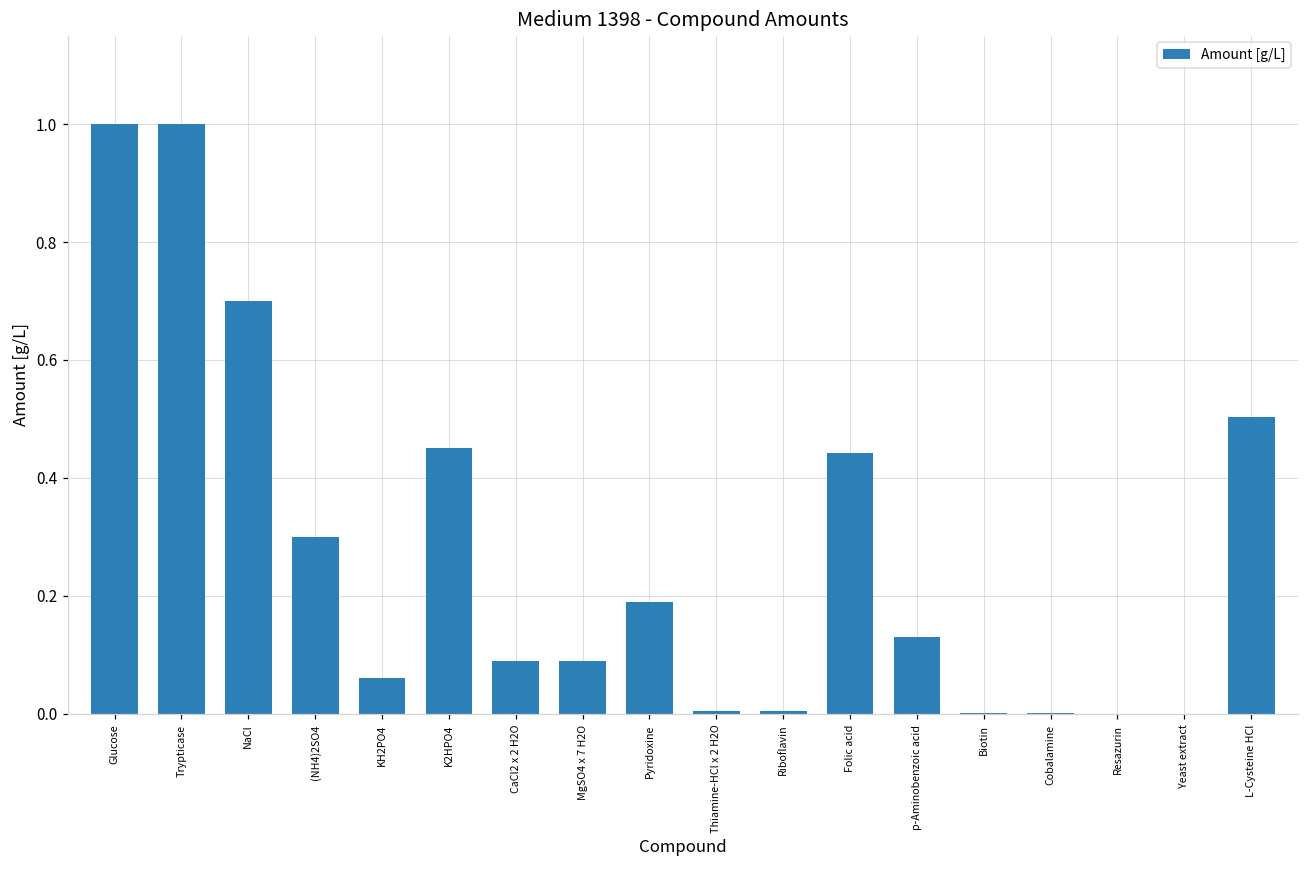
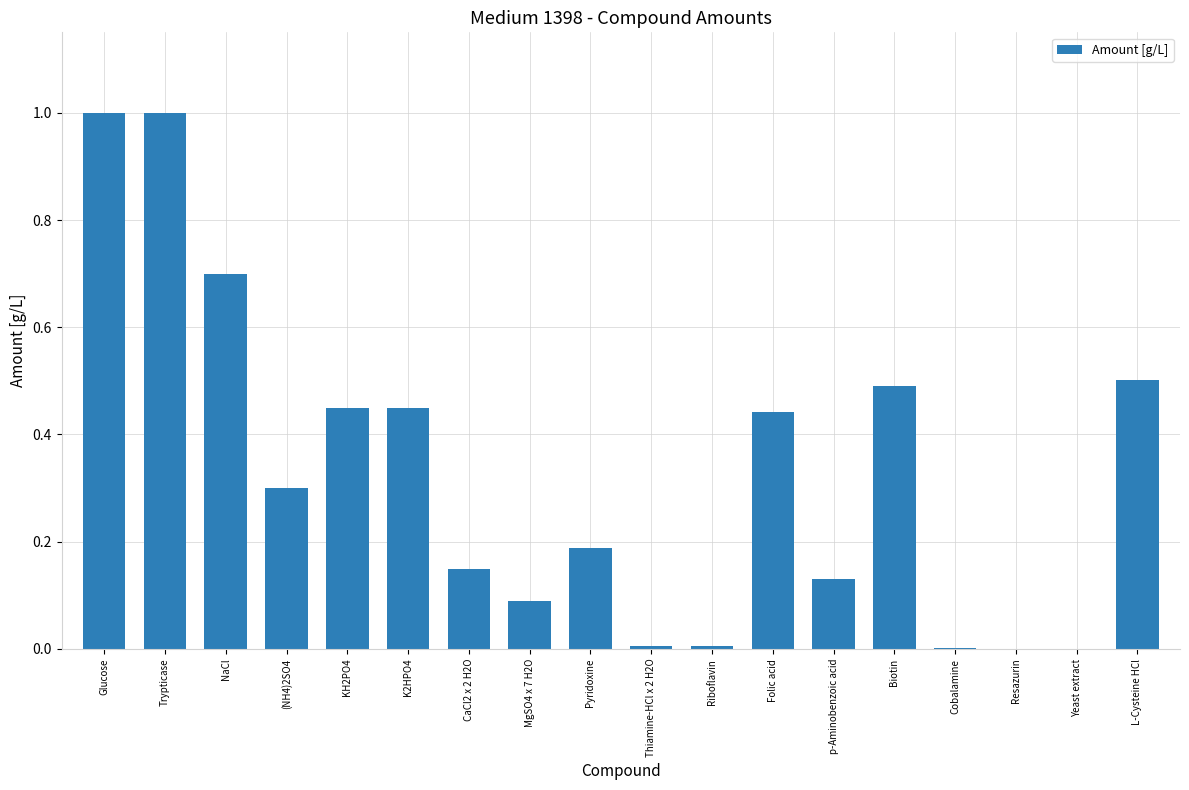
  {
    "Glucose": 1.00,
    "Trypticase": 1.00,
    "NaCl": 0.70,
    "(NH4)2SO4": 0.30,
-   "KH2PO4": 0.06,
+   "KH2PO4": 0.45,
    "K2HPO4": 0.45,
-   "CaCl2 x 2 H2O": 0.09,
+   "CaCl2 x 2 H2O": 0.15,
    "MgSO4 x 7 H2O": 0.09,
    "Pyridoxine": 0.19,
    "Thiamine-HCl x 2 H2O": 0.01,
    "Riboflavin": 0.01,
    "Folic acid": 0.44,
    "p-Aminobenzoic acid": 0.13,
-   "Biotin": 0.00,
+   "Biotin": 0.49,
    "L-Cysteine HCl": 0.50
  }
